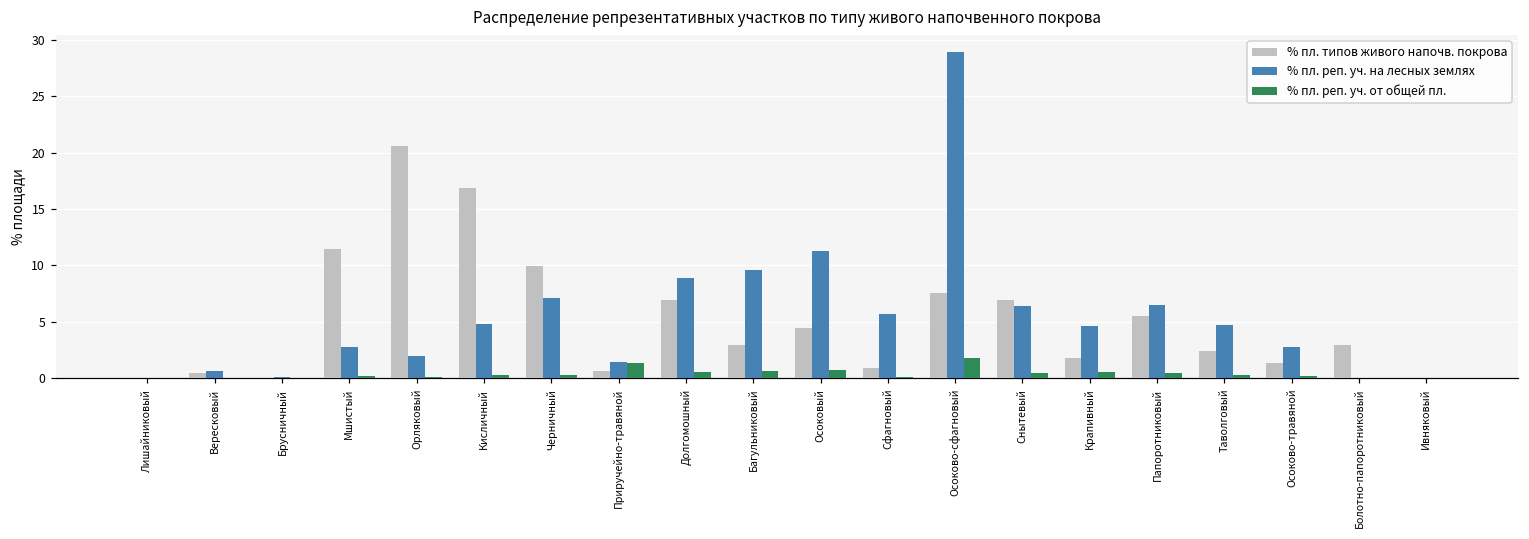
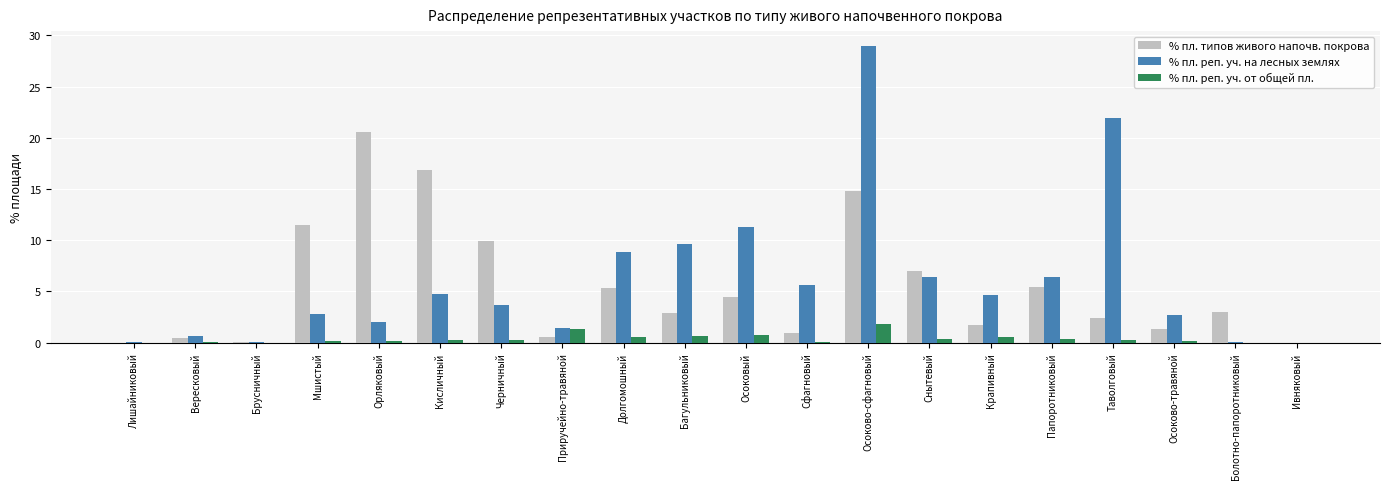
  {
    "% пл. типов живого напочв. покрова": {
      "Вересковый": 0.5,
      "Мшистый": 11.4,
      "Орляковый": 20.6,
      "Кисличный": 16.8,
      "Черничный": 9.9,
      "Приручейно-травяной": 0.6,
-     "Долгомошный": 6.9,
+     "Долгомошный": 5.4,
      "Багульниковый": 2.9,
      "Осоковый": 4.4,
      "Сфагновый": 0.9,
-     "Осоково-сфагновый": 7.5,
+     "Осоково-сфагновый": 14.9,
      "Снытевый": 7.0,
      "Крапивный": 1.8,
      "Папоротниковый": 5.5,
      "Таволговый": 2.4,
      "Осоково-травяной": 1.4,
      "Болотно-папоротниковый": 3.0
    },
    "% пл. реп. уч. на лесных землях": {
      "Вересковый": 0.6,
      "Мшистый": 2.8,
      "Орляковый": 2.0,
      "Кисличный": 4.8,
-     "Черничный": 7.1,
+     "Черничный": 3.6,
      "Приручейно-травяной": 1.4,
      "Долгомошный": 8.8,
      "Багульниковый": 9.6,
      "Осоковый": 11.3,
      "Сфагновый": 5.7,
      "Осоково-сфагновый": 29.0,
      "Снытевый": 6.4,
      "Крапивный": 4.6,
      "Папоротниковый": 6.4,
-     "Таволговый": 4.7,
+     "Таволговый": 21.9,
      "Осоково-травяной": 2.7,
      "Ивняковый": 0.0
    },
    "% пл. реп. уч. от общей пл.": {
      "Кисличный": 0.3,
      "Приручейно-травяной": 1.3,
      "Долгомошный": 0.6,
      "Багульниковый": 0.6,
      "Осоковый": 0.7,
      "Осоково-сфагновый": 1.8,
      "Снытевый": 0.4,
      "Крапивный": 0.6,
      "Папоротниковый": 0.4,
      "Таволговый": 0.3,
      "Ивняковый": 0.0
    }
  }
